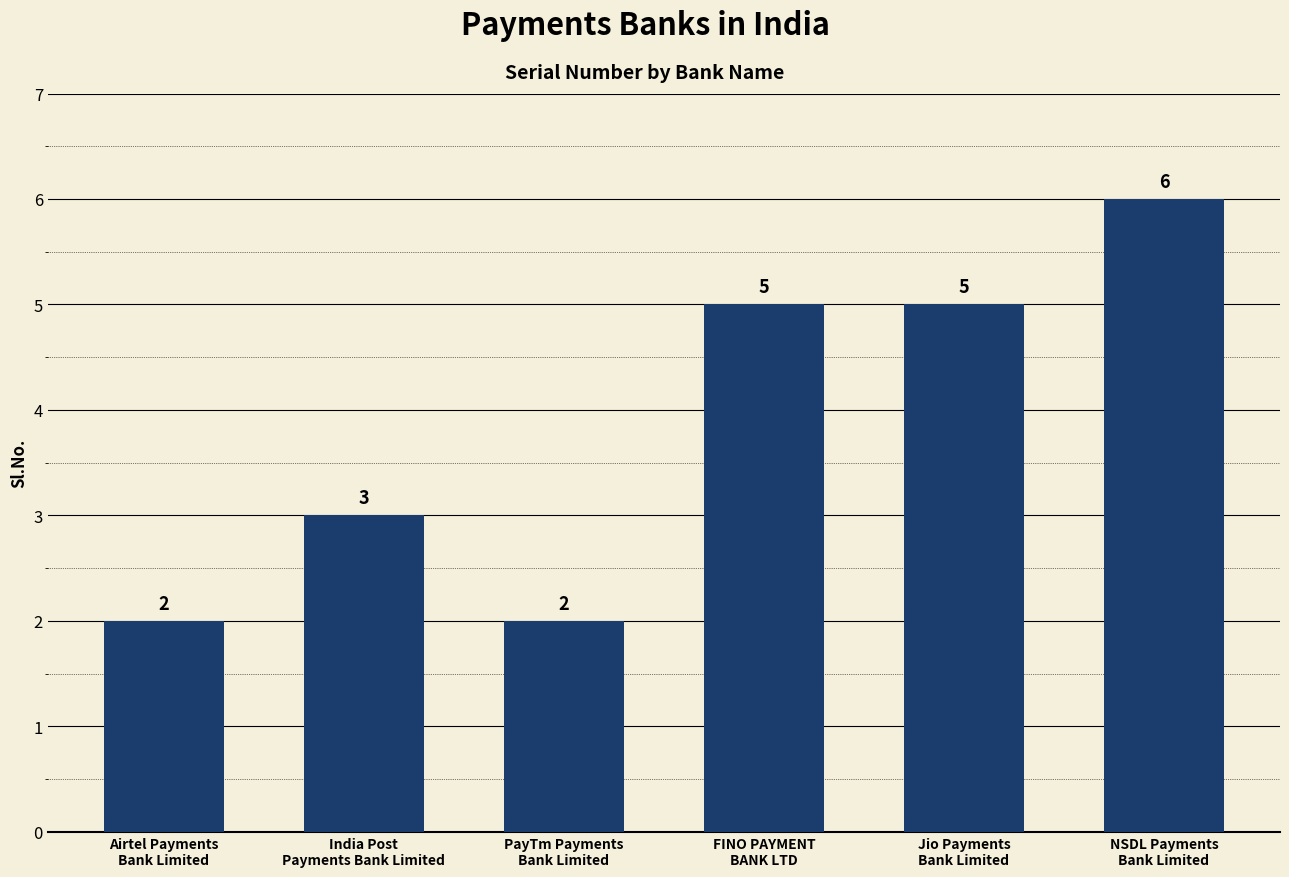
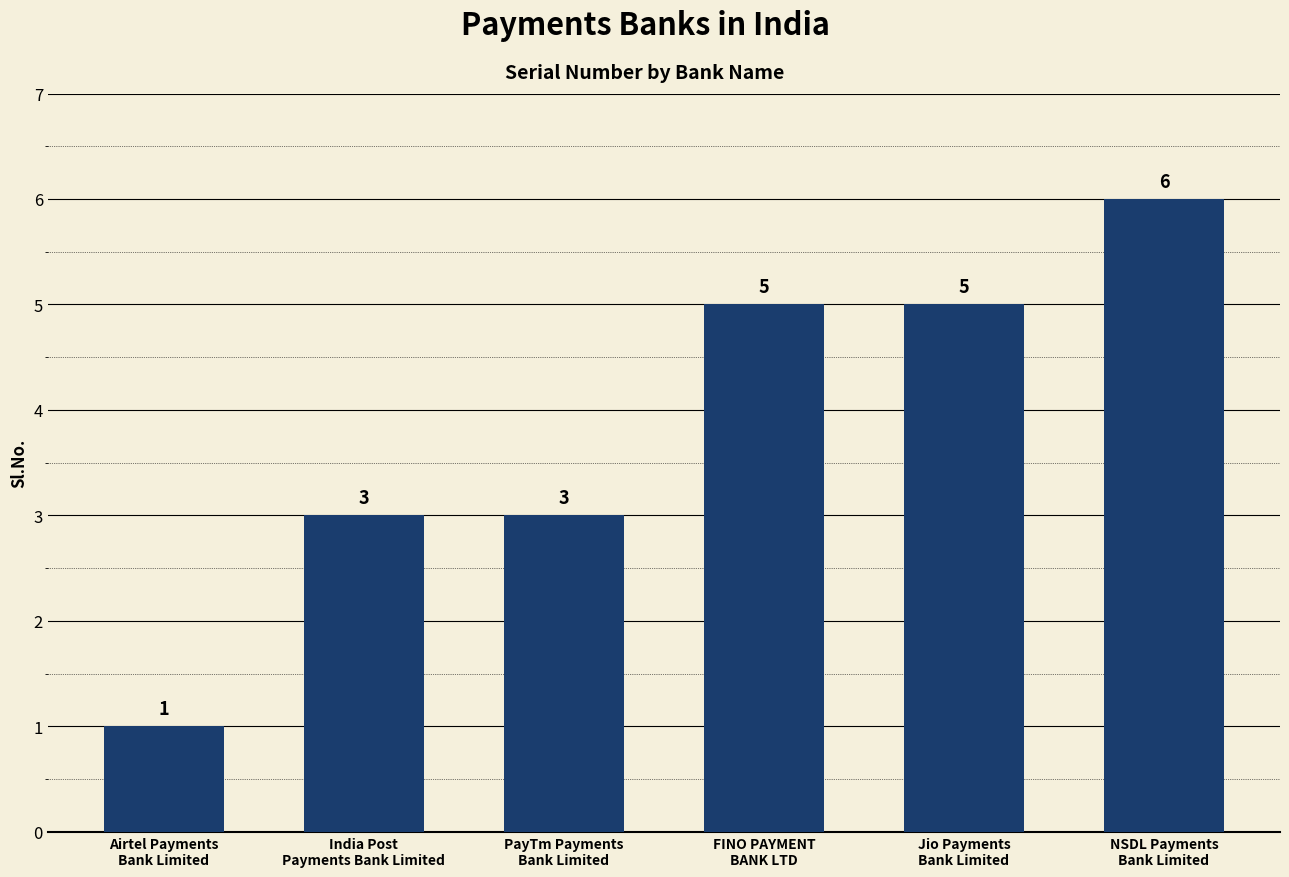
  {
-   "Airtel Payments Bank Limited": 2,
+   "Airtel Payments Bank Limited": 1,
    "India Post Payments Bank Limited": 3,
-   "PayTm Payments Bank Limited": 2,
+   "PayTm Payments Bank Limited": 3,
    "FINO PAYMENT BANK LTD": 5,
    "Jio Payments Bank Limited": 5,
    "NSDL Payments Bank Limited": 6
  }
